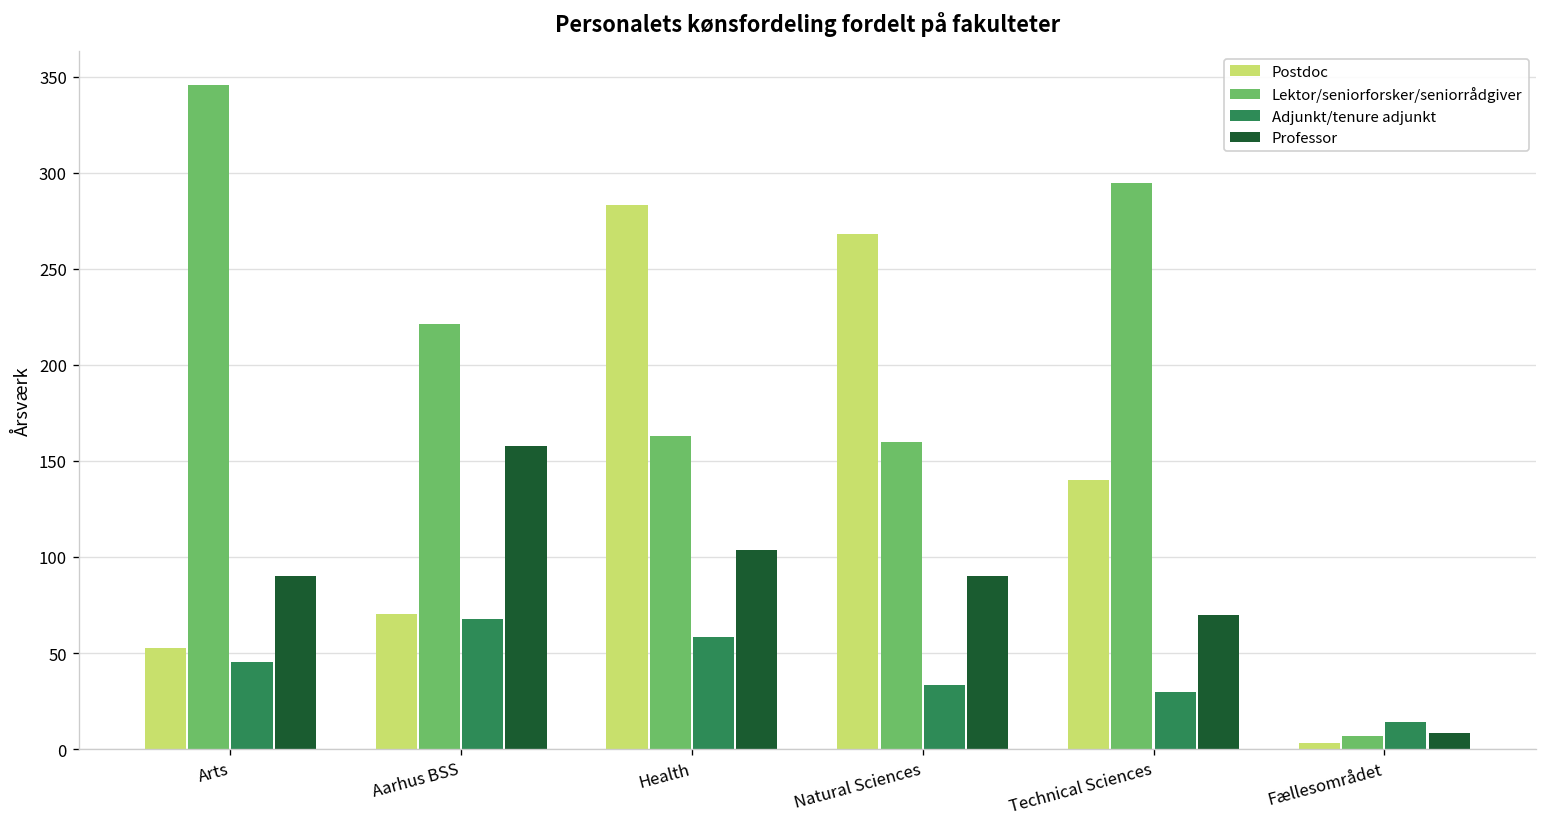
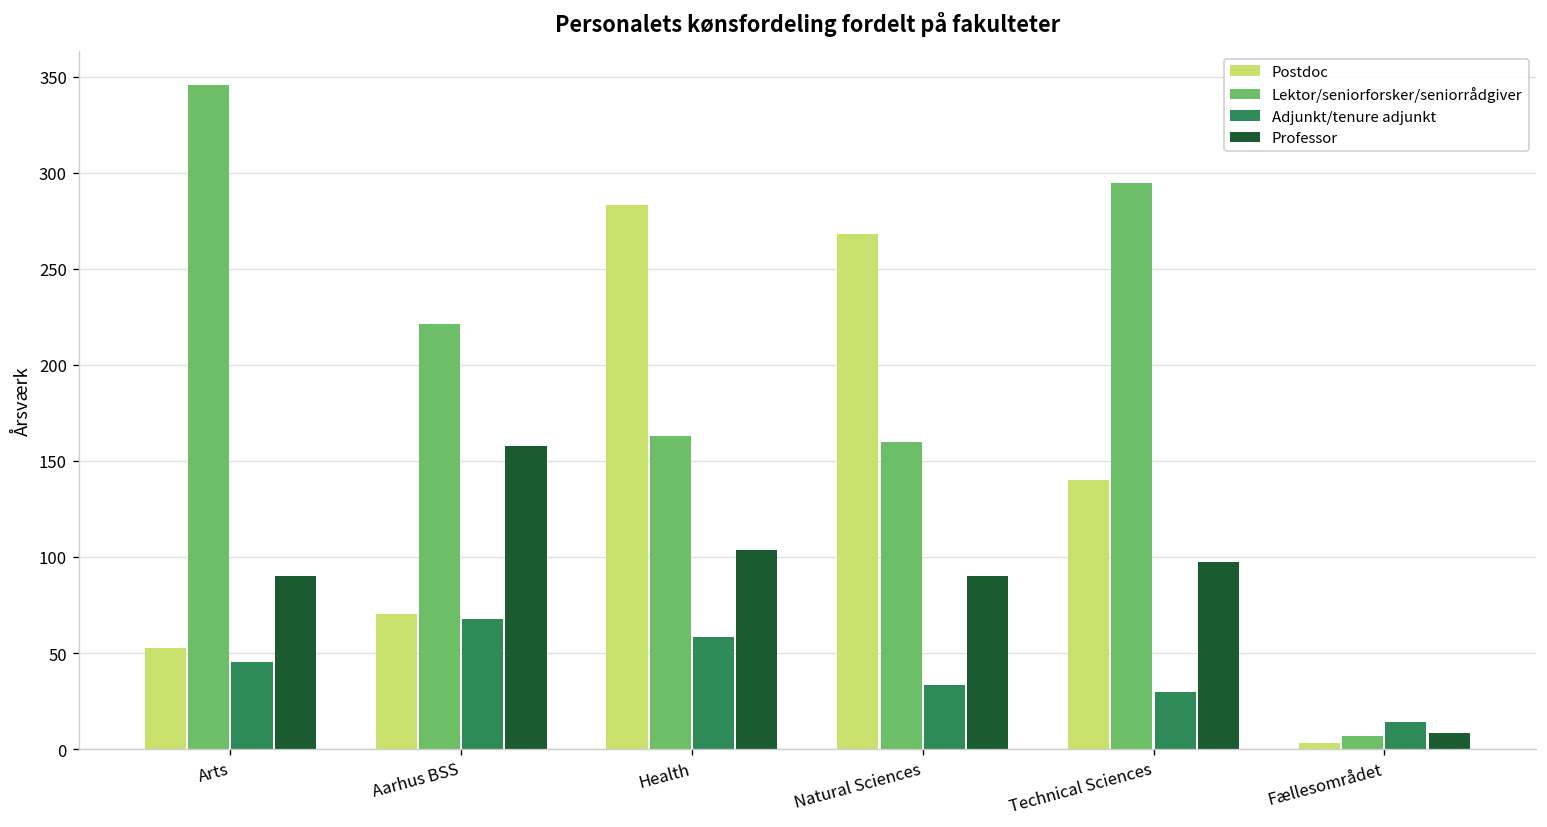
  {
    "Postdoc": {
      "Arts": 53,
      "Aarhus BSS": 71,
      "Health": 283,
      "Natural Sciences": 268,
      "Technical Sciences": 140,
      "Fællesområdet": 3
    },
    "Lektor/seniorforsker/seniorrådgiver": {
      "Arts": 346,
      "Aarhus BSS": 221,
      "Health": 163,
      "Natural Sciences": 160,
      "Technical Sciences": 294,
      "Fællesområdet": 7
    },
    "Adjunkt/tenure adjunkt": {
      "Arts": 46,
      "Aarhus BSS": 68,
      "Health": 59,
      "Natural Sciences": 33,
      "Technical Sciences": 30,
      "Fællesområdet": 14
    },
    "Professor": {
      "Arts": 90,
      "Aarhus BSS": 158,
      "Health": 103,
      "Natural Sciences": 90,
-     "Technical Sciences": 70,
+     "Technical Sciences": 97,
      "Fællesområdet": 8
    }
  }
